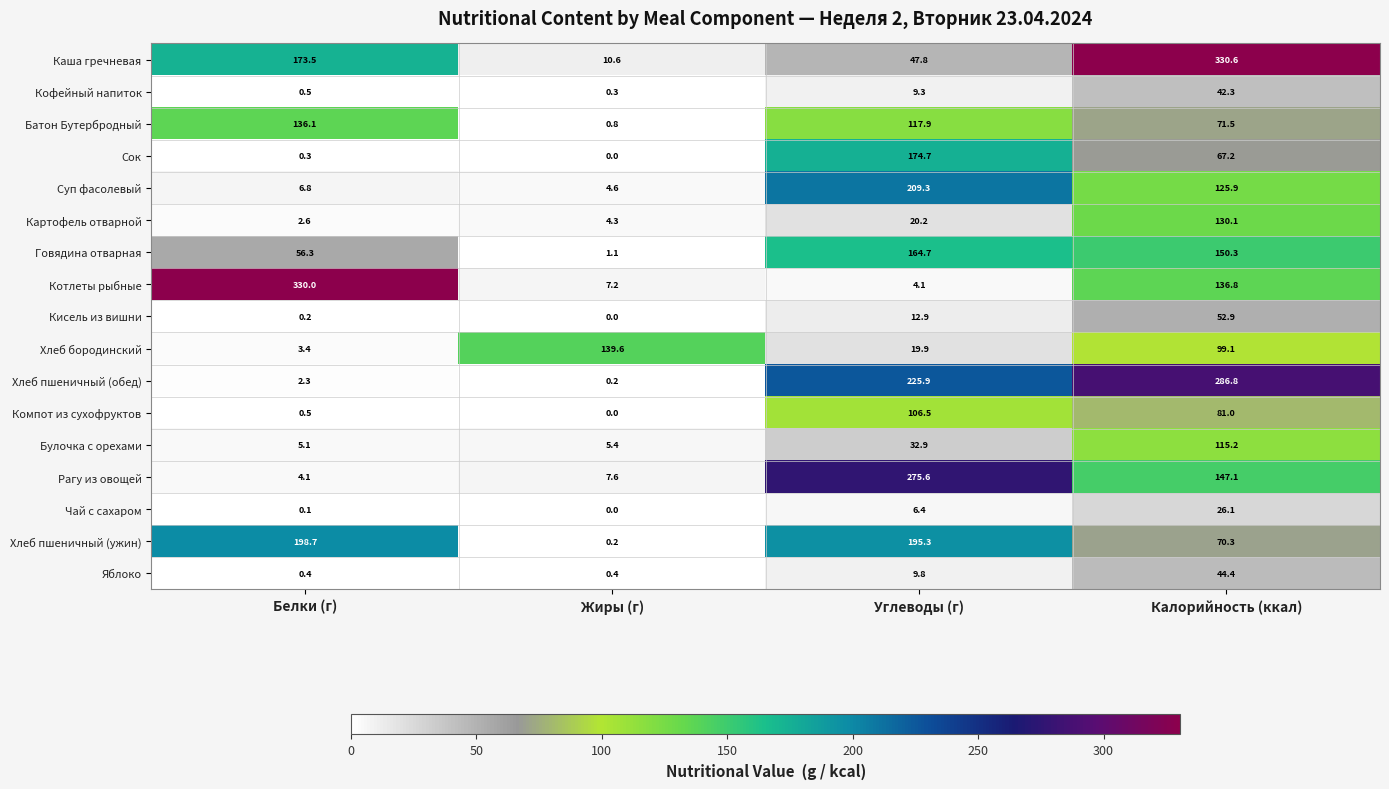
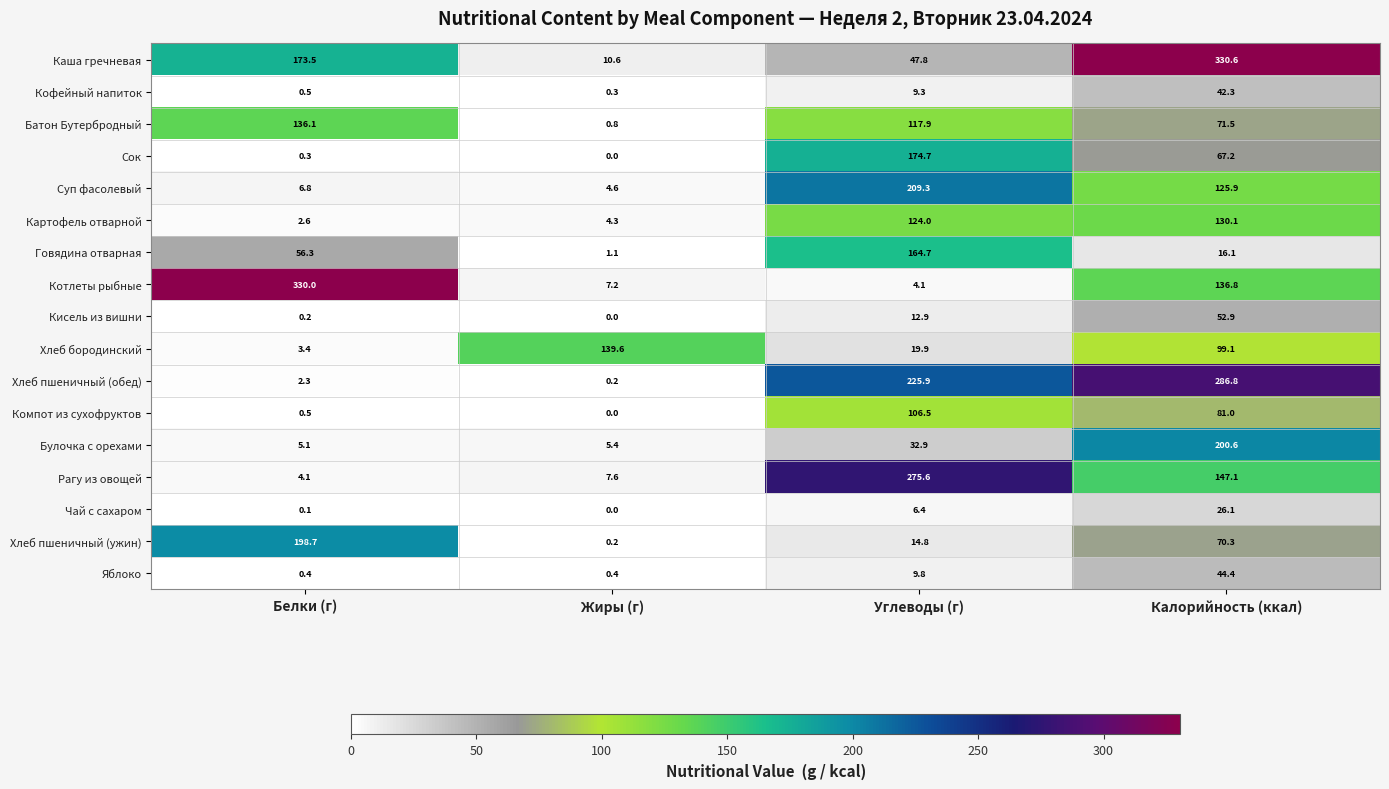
  {
    "Каша гречневая": {
      "Белки (г)": 173.5,
      "Жиры (г)": 10.6,
      "Углеводы (г)": 47.8,
      "Калорийность (ккал)": 330.6
    },
    "Кофейный напиток": {
      "Белки (г)": 0.5,
      "Жиры (г)": 0.3,
      "Углеводы (г)": 9.3,
      "Калорийность (ккал)": 42.3
    },
    "Батон Бутербродный": {
      "Белки (г)": 136.1,
      "Жиры (г)": 0.8,
      "Углеводы (г)": 117.9,
      "Калорийность (ккал)": 71.5
    },
    "Сок": {
      "Белки (г)": 0.3,
      "Жиры (г)": 0.0,
      "Углеводы (г)": 174.7,
      "Калорийность (ккал)": 67.2
    },
    "Суп фасолевый": {
      "Белки (г)": 6.8,
      "Жиры (г)": 4.6,
      "Углеводы (г)": 209.3,
      "Калорийность (ккал)": 125.9
    },
    "Картофель отварной": {
      "Белки (г)": 2.6,
      "Жиры (г)": 4.3,
-     "Углеводы (г)": 20.2,
+     "Углеводы (г)": 124.0,
      "Калорийность (ккал)": 130.1
    },
    "Говядина отварная": {
      "Белки (г)": 56.3,
      "Жиры (г)": 1.1,
      "Углеводы (г)": 164.7,
-     "Калорийность (ккал)": 150.3
+     "Калорийность (ккал)": 16.1
    },
    "Котлеты рыбные": {
      "Белки (г)": 330.0,
      "Жиры (г)": 7.2,
      "Углеводы (г)": 4.1,
      "Калорийность (ккал)": 136.8
    },
    "Кисель из вишни": {
      "Белки (г)": 0.2,
      "Жиры (г)": 0.0,
      "Углеводы (г)": 12.9,
      "Калорийность (ккал)": 52.9
    },
    "Хлеб бородинский": {
      "Белки (г)": 3.4,
      "Жиры (г)": 139.6,
      "Углеводы (г)": 19.9,
      "Калорийность (ккал)": 99.1
    },
    "Хлеб пшеничный (обед)": {
      "Белки (г)": 2.3,
      "Жиры (г)": 0.2,
      "Углеводы (г)": 225.9,
      "Калорийность (ккал)": 286.8
    },
    "Компот из сухофруктов": {
      "Белки (г)": 0.5,
      "Жиры (г)": 0.0,
      "Углеводы (г)": 106.5,
      "Калорийность (ккал)": 81.0
    },
    "Булочка с орехами": {
      "Белки (г)": 5.1,
      "Жиры (г)": 5.4,
      "Углеводы (г)": 32.9,
-     "Калорийность (ккал)": 115.2
+     "Калорийность (ккал)": 200.6
    },
    "Рагу из овощей": {
      "Белки (г)": 4.1,
      "Жиры (г)": 7.6,
      "Углеводы (г)": 275.6,
      "Калорийность (ккал)": 147.1
    },
    "Чай с сахаром": {
      "Белки (г)": 0.1,
      "Жиры (г)": 0.0,
      "Углеводы (г)": 6.4,
      "Калорийность (ккал)": 26.1
    },
    "Хлеб пшеничный (ужин)": {
      "Белки (г)": 198.7,
      "Жиры (г)": 0.2,
-     "Углеводы (г)": 195.3,
+     "Углеводы (г)": 14.8,
      "Калорийность (ккал)": 70.3
    },
    "Яблоко": {
      "Белки (г)": 0.4,
      "Жиры (г)": 0.4,
      "Углеводы (г)": 9.8,
      "Калорийность (ккал)": 44.4
    }
  }
